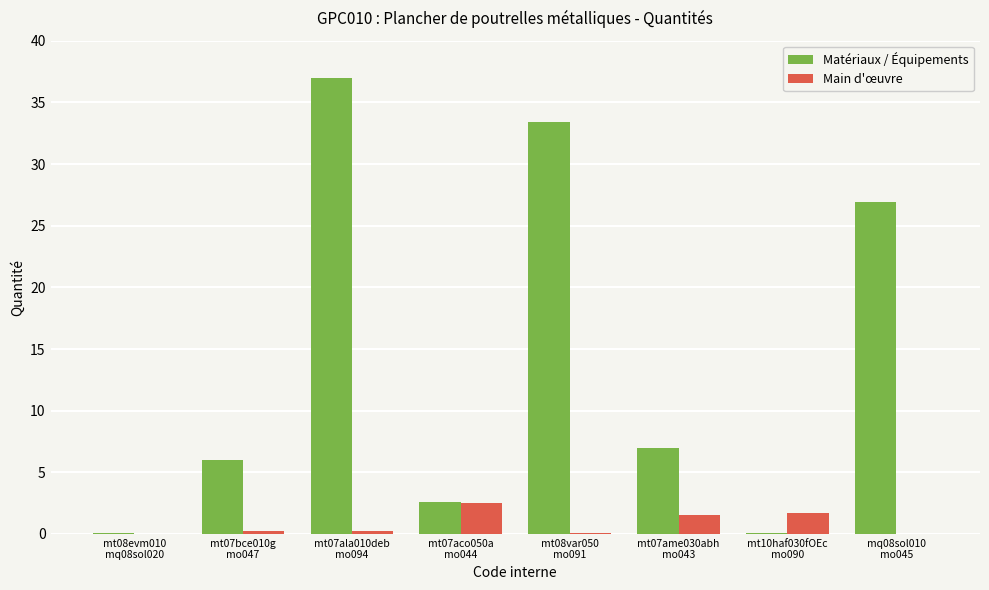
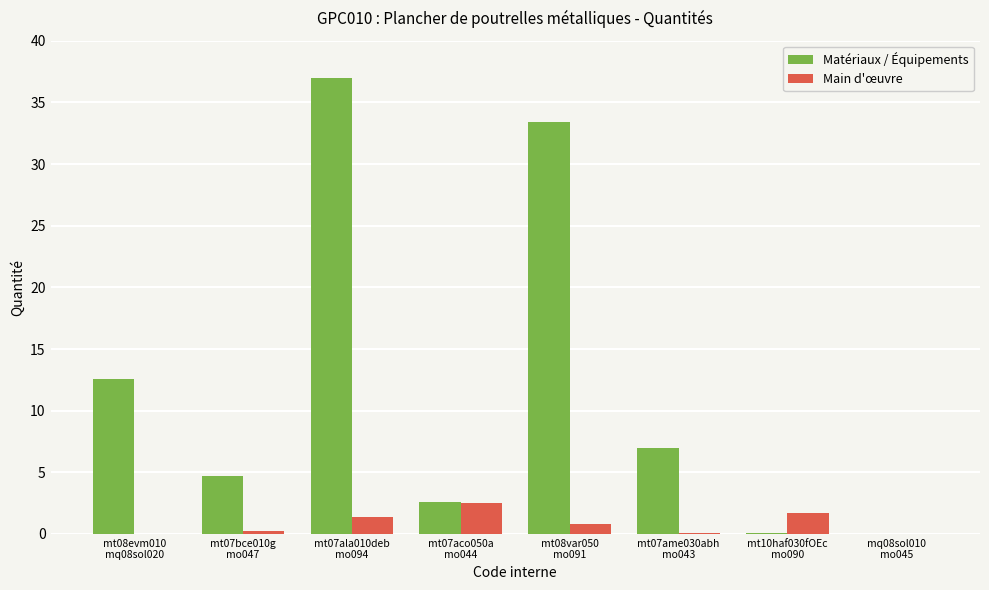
  {
    "Matériaux / Équipements": {
-     "mt08evm010 mq08sol020": 0.1,
-     "mt07bce010g mo047": 6.0,
+     "mt08evm010 mq08sol020": 12.6,
+     "mt07bce010g mo047": 4.7,
      "mt07ala010deb mo094": 37.0,
      "mt07aco050a mo044": 2.6,
      "mt08var050 mo091": 33.4,
      "mt07ame030abh mo043": 7.0,
-     "mq08sol010 mo045": 27.0
+     "mq08sol010 mo045": 0.0
    },
    "Main d'œuvre": {
      "mt07bce010g mo047": 0.2,
-     "mt07ala010deb mo094": 0.2,
+     "mt07ala010deb mo094": 1.4,
      "mt07aco050a mo044": 2.5,
-     "mt08var050 mo091": 0.1,
-     "mt07ame030abh mo043": 1.6,
+     "mt08var050 mo091": 0.8,
+     "mt07ame030abh mo043": 0.0,
      "mt10haf030fOEc mo090": 1.7
    }
  }
